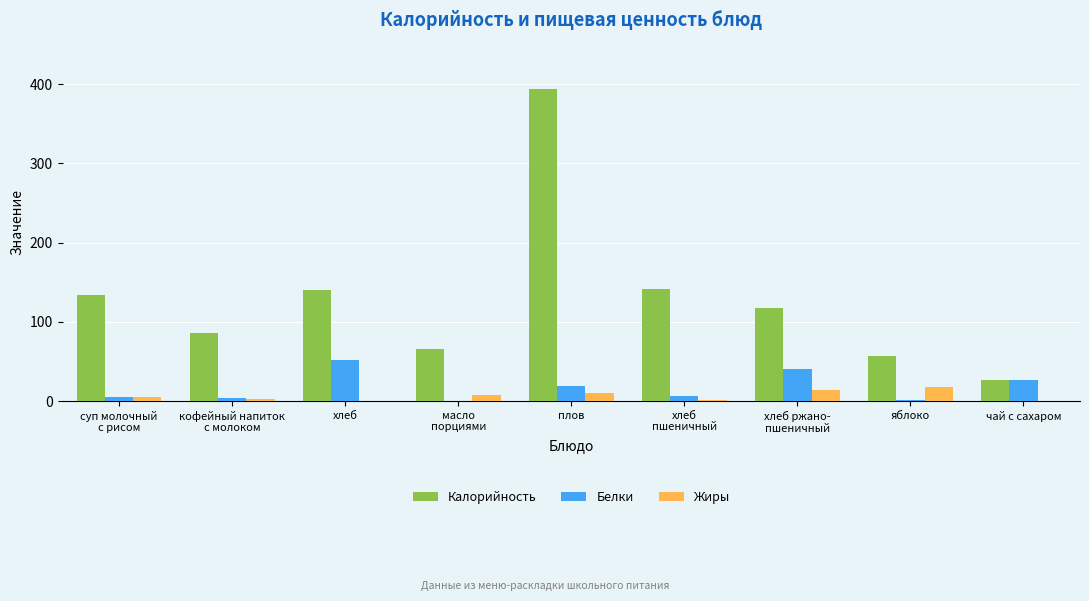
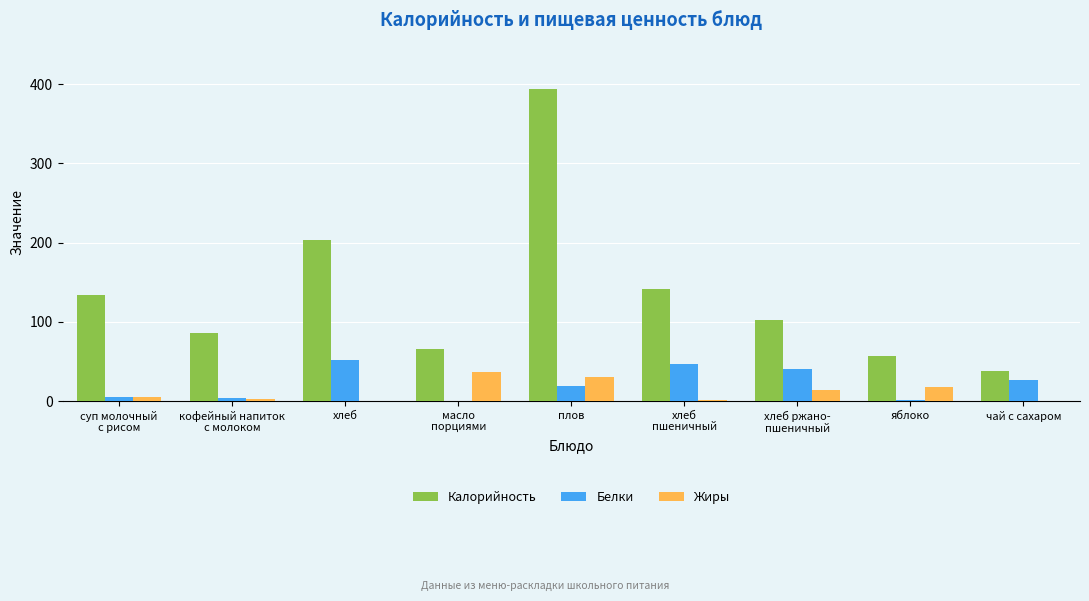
  {
    "Калорийность": {
      "суп молочный с рисом": 130,
      "кофейный напиток с молоком": 90,
-     "хлеб": 140,
+     "хлеб": 200,
      "масло порциями": 70,
      "плов": 390,
      "хлеб пшеничный": 140,
-     "хлеб ржано- пшеничный": 120,
+     "хлеб ржано- пшеничный": 100,
      "яблоко": 60,
-     "чай с сахаром": 30
+     "чай с сахаром": 40
    },
    "Белки": {
      "суп молочный с рисом": 0,
      "кофейный напиток с молоком": 0,
      "хлеб": 50,
      "плов": 20,
-     "хлеб пшеничный": 10,
+     "хлеб пшеничный": 50,
      "хлеб ржано- пшеничный": 40,
      "чай с сахаром": 30
    },
    "Жиры": {
      "суп молочный с рисом": 0,
-     "масло порциями": 10,
-     "плов": 10,
+     "масло порциями": 40,
+     "плов": 30,
      "хлеб ржано- пшеничный": 10,
      "яблоко": 20,
      "чай с сахаром": 0
    }
  }
